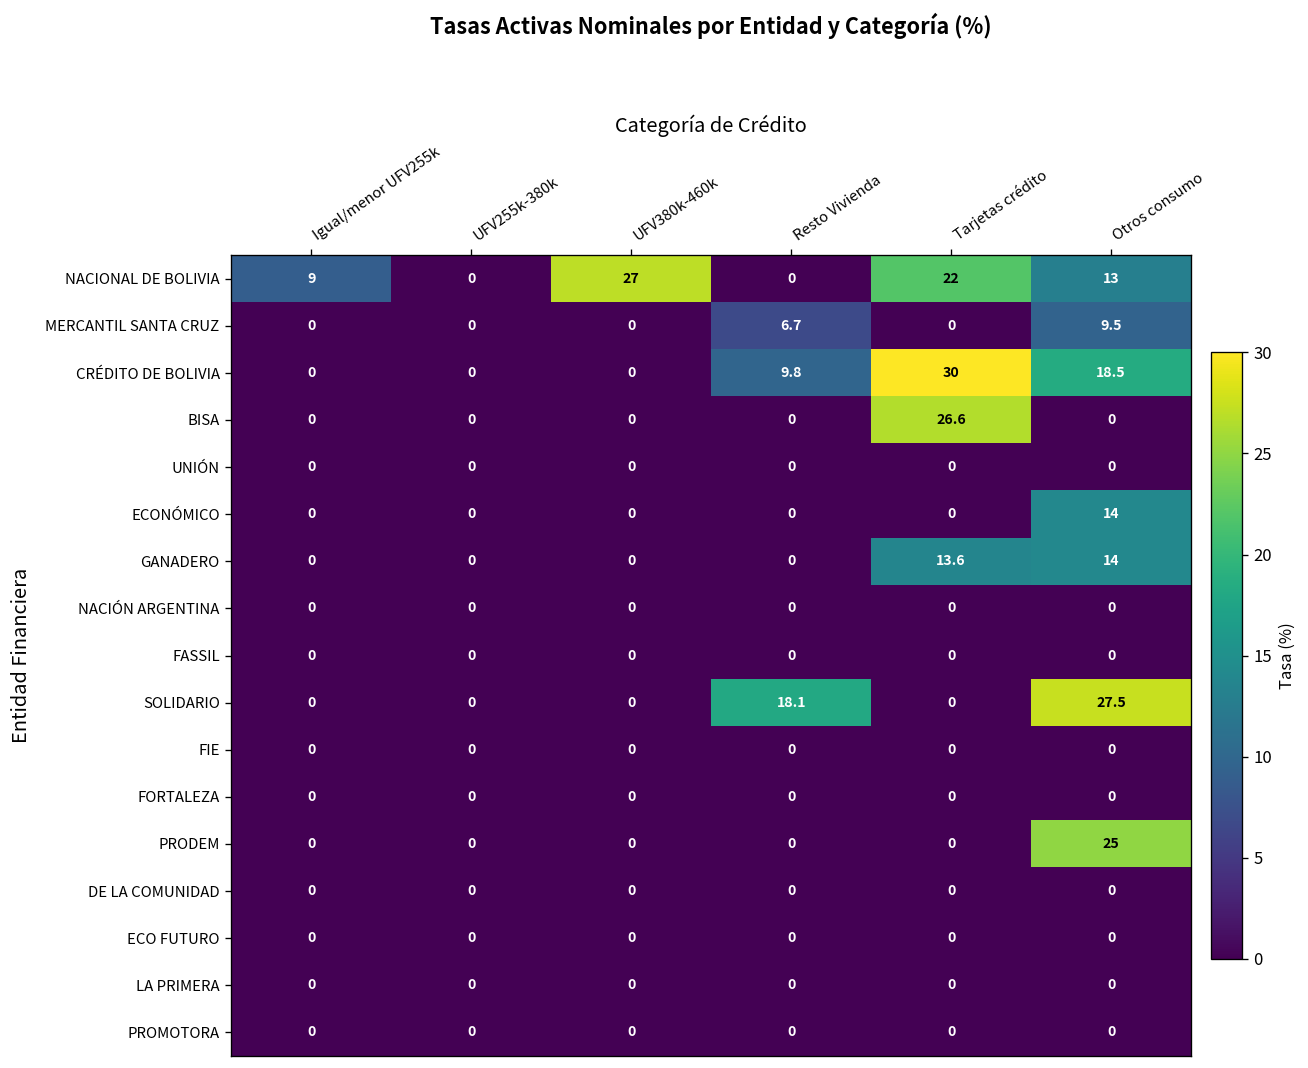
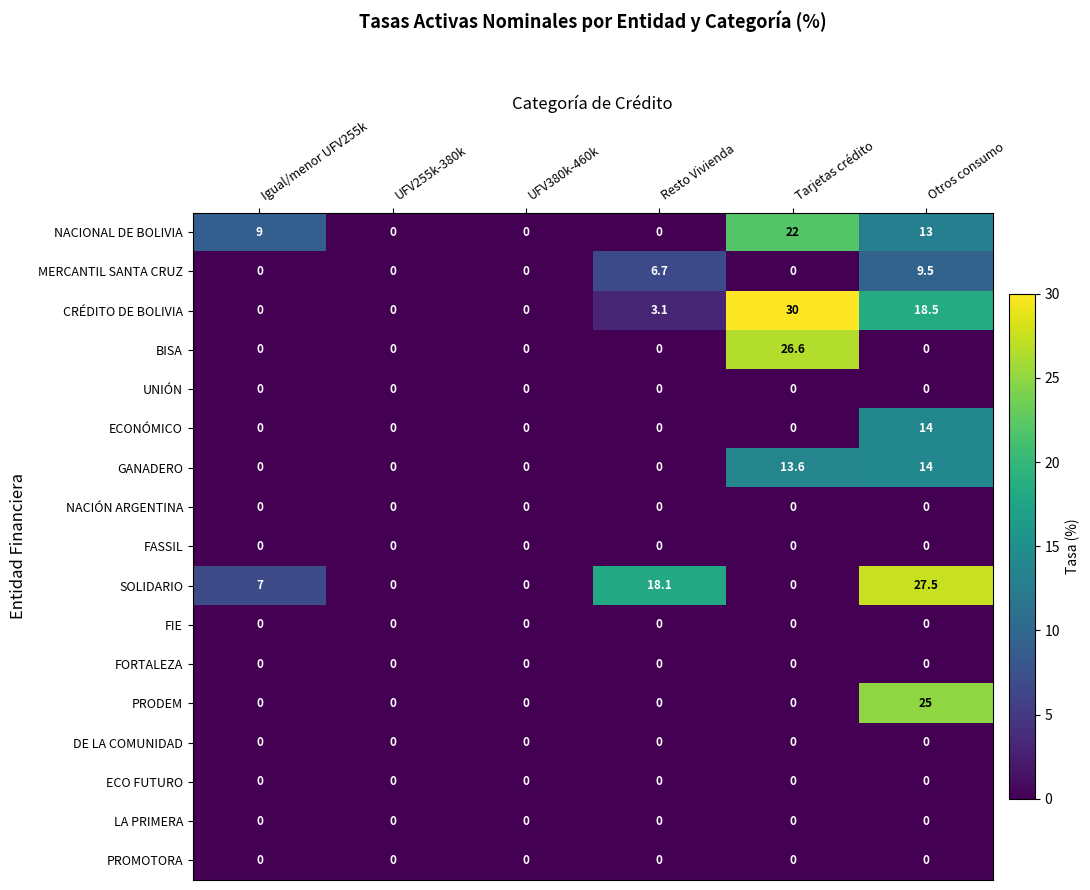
  {
    "NACIONAL DE BOLIVIA": {
      "Igual/menor UFV255k": 9,
      "UFV255k-380k": 0,
-     "UFV380k-460k": 27,
+     "UFV380k-460k": 0,
      "Resto Vivienda": 0,
      "Tarjetas crédito": 22,
      "Otros consumo": 13
    },
    "MERCANTIL SANTA CRUZ": {
      "Igual/menor UFV255k": 0,
      "UFV255k-380k": 0,
      "UFV380k-460k": 0,
      "Resto Vivienda": 6.7,
      "Tarjetas crédito": 0,
      "Otros consumo": 9.5
    },
    "CRÉDITO DE BOLIVIA": {
      "Igual/menor UFV255k": 0,
      "UFV255k-380k": 0,
      "UFV380k-460k": 0,
-     "Resto Vivienda": 9.8,
+     "Resto Vivienda": 3.1,
      "Tarjetas crédito": 30,
      "Otros consumo": 18.5
    },
    "BISA": {
      "Igual/menor UFV255k": 0,
      "UFV255k-380k": 0,
      "UFV380k-460k": 0,
      "Resto Vivienda": 0,
      "Tarjetas crédito": 26.6,
      "Otros consumo": 0
    },
    "UNIÓN": {
      "Igual/menor UFV255k": 0,
      "UFV255k-380k": 0,
      "UFV380k-460k": 0,
      "Resto Vivienda": 0,
      "Tarjetas crédito": 0,
      "Otros consumo": 0
    },
    "ECONÓMICO": {
      "Igual/menor UFV255k": 0,
      "UFV255k-380k": 0,
      "UFV380k-460k": 0,
      "Resto Vivienda": 0,
      "Tarjetas crédito": 0,
      "Otros consumo": 14
    },
    "GANADERO": {
      "Igual/menor UFV255k": 0,
      "UFV255k-380k": 0,
      "UFV380k-460k": 0,
      "Resto Vivienda": 0,
      "Tarjetas crédito": 13.6,
      "Otros consumo": 14
    },
    "NACIÓN ARGENTINA": {
      "Igual/menor UFV255k": 0,
      "UFV255k-380k": 0,
      "UFV380k-460k": 0,
      "Resto Vivienda": 0,
      "Tarjetas crédito": 0,
      "Otros consumo": 0
    },
    "FASSIL": {
      "Igual/menor UFV255k": 0,
      "UFV255k-380k": 0,
      "UFV380k-460k": 0,
      "Resto Vivienda": 0,
      "Tarjetas crédito": 0,
      "Otros consumo": 0
    },
    "SOLIDARIO": {
-     "Igual/menor UFV255k": 0,
+     "Igual/menor UFV255k": 7,
      "UFV255k-380k": 0,
      "UFV380k-460k": 0,
      "Resto Vivienda": 18.1,
      "Tarjetas crédito": 0,
      "Otros consumo": 27.5
    },
    "FIE": {
      "Igual/menor UFV255k": 0,
      "UFV255k-380k": 0,
      "UFV380k-460k": 0,
      "Resto Vivienda": 0,
      "Tarjetas crédito": 0,
      "Otros consumo": 0
    },
    "FORTALEZA": {
      "Igual/menor UFV255k": 0,
      "UFV255k-380k": 0,
      "UFV380k-460k": 0,
      "Resto Vivienda": 0,
      "Tarjetas crédito": 0,
      "Otros consumo": 0
    },
    "PRODEM": {
      "Igual/menor UFV255k": 0,
      "UFV255k-380k": 0,
      "UFV380k-460k": 0,
      "Resto Vivienda": 0,
      "Tarjetas crédito": 0,
      "Otros consumo": 25
    },
    "DE LA COMUNIDAD": {
      "Igual/menor UFV255k": 0,
      "UFV255k-380k": 0,
      "UFV380k-460k": 0,
      "Resto Vivienda": 0,
      "Tarjetas crédito": 0,
      "Otros consumo": 0
    },
    "ECO FUTURO": {
      "Igual/menor UFV255k": 0,
      "UFV255k-380k": 0,
      "UFV380k-460k": 0,
      "Resto Vivienda": 0,
      "Tarjetas crédito": 0,
      "Otros consumo": 0
    },
    "LA PRIMERA": {
      "Igual/menor UFV255k": 0,
      "UFV255k-380k": 0,
      "UFV380k-460k": 0,
      "Resto Vivienda": 0,
      "Tarjetas crédito": 0,
      "Otros consumo": 0
    },
    "PROMOTORA": {
      "Igual/menor UFV255k": 0,
      "UFV255k-380k": 0,
      "UFV380k-460k": 0,
      "Resto Vivienda": 0,
      "Tarjetas crédito": 0,
      "Otros consumo": 0
    }
  }
